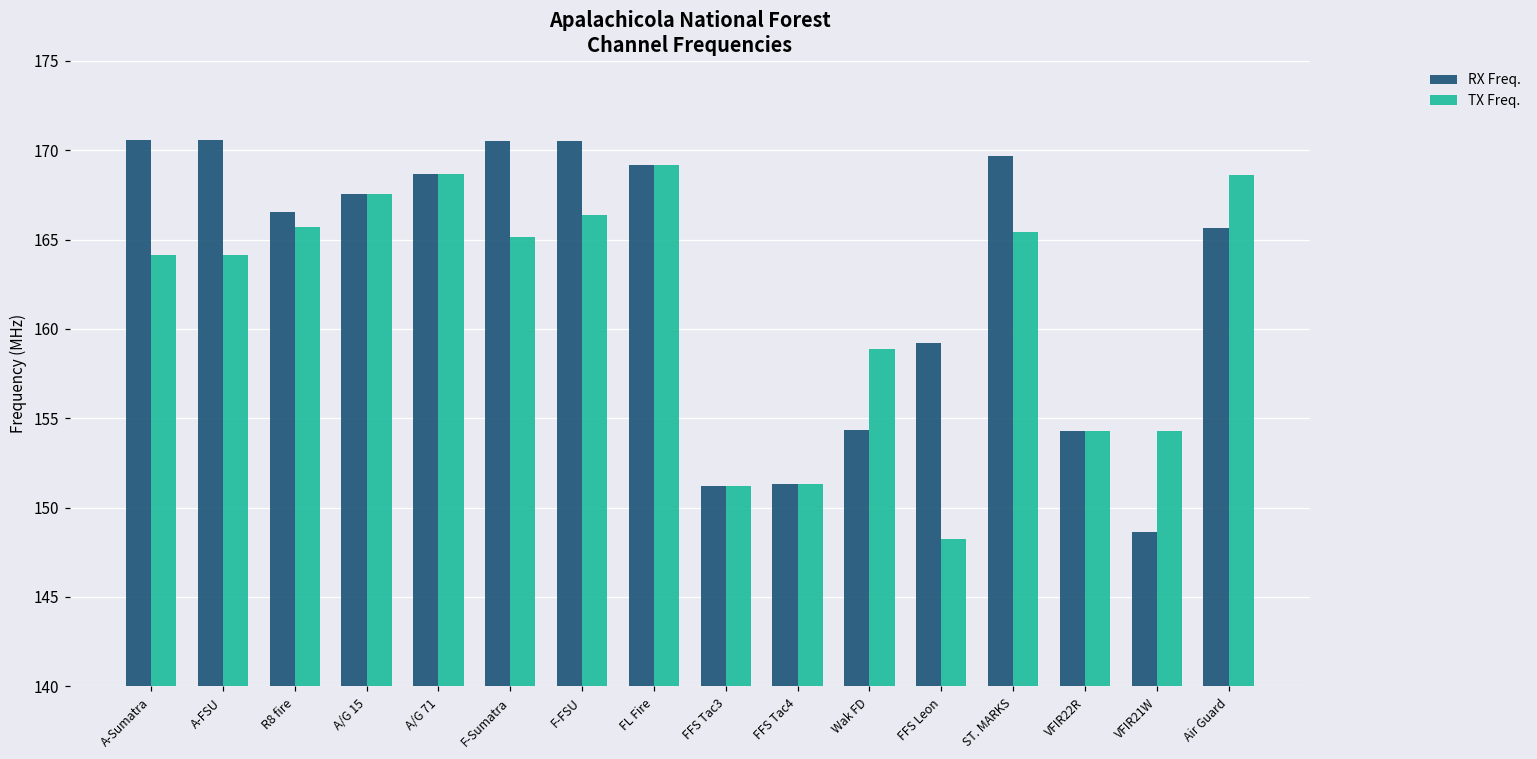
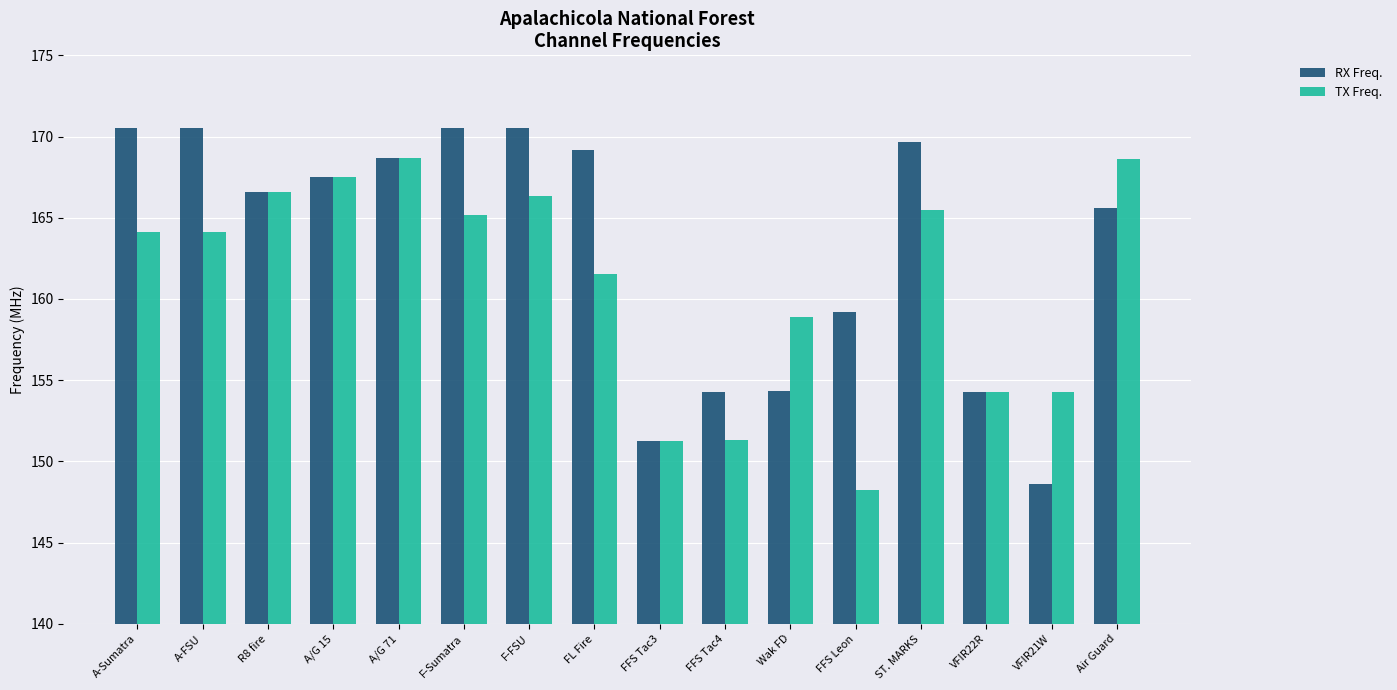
  {
    "RX Freq.": {
      "A-Sumatra": 170.6,
      "A-FSU": 170.6,
      "R8 fire": 166.6,
      "A/G 15": 167.5,
      "A/G 71": 168.7,
      "F-Sumatra": 170.5,
      "F-FSU": 170.5,
      "FL Fire": 169.2,
      "FFS Tac3": 151.2,
-     "FFS Tac4": 151.3,
+     "FFS Tac4": 154.3,
      "Wak FD": 154.4,
      "FFS Leon": 159.2,
      "ST. MARKS": 169.7,
      "VFIR22R": 154.3,
      "VFIR21W": 148.6,
      "Air Guard": 165.6
    },
    "TX Freq.": {
      "A-Sumatra": 164.1,
      "A-FSU": 164.1,
-     "R8 fire": 165.7,
+     "R8 fire": 166.6,
      "A/G 15": 167.5,
      "A/G 71": 168.7,
      "F-Sumatra": 165.2,
      "F-FSU": 166.4,
-     "FL Fire": 169.2,
+     "FL Fire": 161.5,
      "FFS Tac3": 151.2,
      "FFS Tac4": 151.3,
      "Wak FD": 158.9,
      "FFS Leon": 148.2,
      "ST. MARKS": 165.5,
      "VFIR22R": 154.3,
      "VFIR21W": 154.3,
      "Air Guard": 168.6
    }
  }
